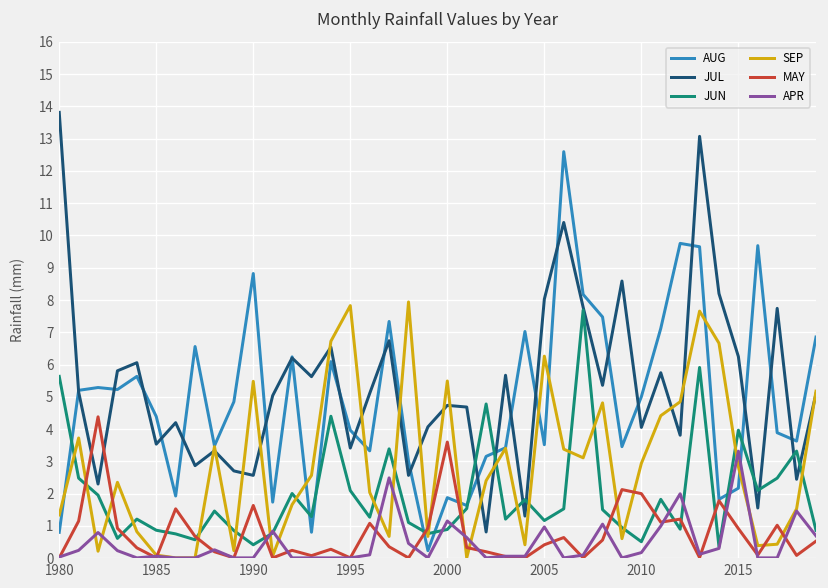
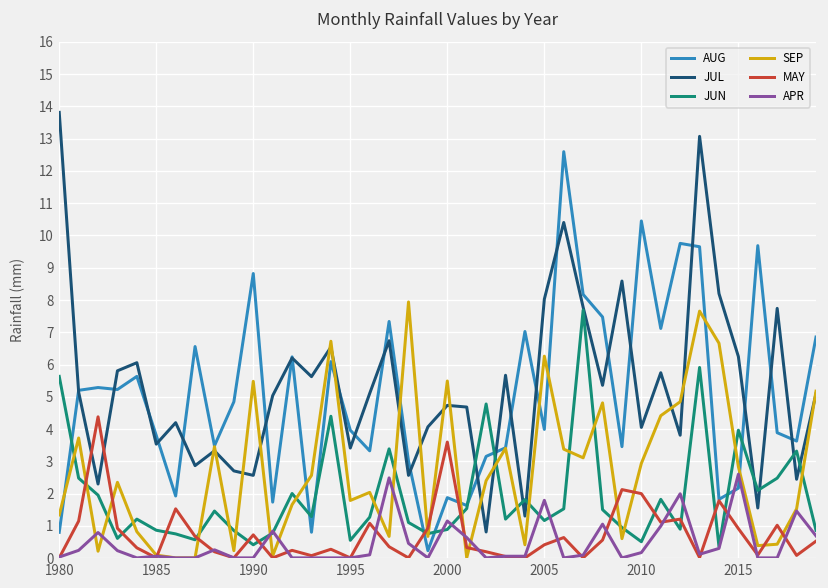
  {
    "AUG": {
      "1980": 0.8,
-     "1985": 4.4,
+     "1985": 3.8,
      "1990": 8.8,
      "1995": 4.0,
      "2000": 1.9,
-     "2005": 3.5,
-     "2010": 5.0,
+     "2005": 4.0,
+     "2010": 10.5,
      "2015": 2.2
    },
    "JUL": {
      "1980": 13.8,
      "1985": 3.5,
      "1990": 2.6,
      "1995": 3.4,
      "2000": 4.7,
      "2005": 8.0,
      "2010": 4.1,
      "2015": 6.2
    },
    "JUN": {
      "1980": 5.6,
      "1985": 0.9,
      "1990": 0.4,
-     "1995": 2.1,
+     "1995": 0.6,
      "2000": 0.9,
      "2005": 1.2,
      "2010": 0.5,
      "2015": 4.0
    },
    "SEP": {
      "1980": 1.3,
      "1990": 5.5,
-     "1995": 7.8,
+     "1995": 1.8,
      "2000": 5.5,
      "2005": 6.3,
      "2010": 2.9,
      "2015": 2.8
    },
    "MAY": {
-     "1990": 1.6,
+     "1990": 0.7,
      "2000": 3.6,
      "2005": 0.4,
      "2010": 2.0,
      "2015": 0.9
    },
    "APR": {
      "1990": 0.0,
      "2000": 1.2,
-     "2005": 1.0,
+     "2005": 1.8,
      "2010": 0.2,
-     "2015": 3.3
+     "2015": 2.6
    }
  }
